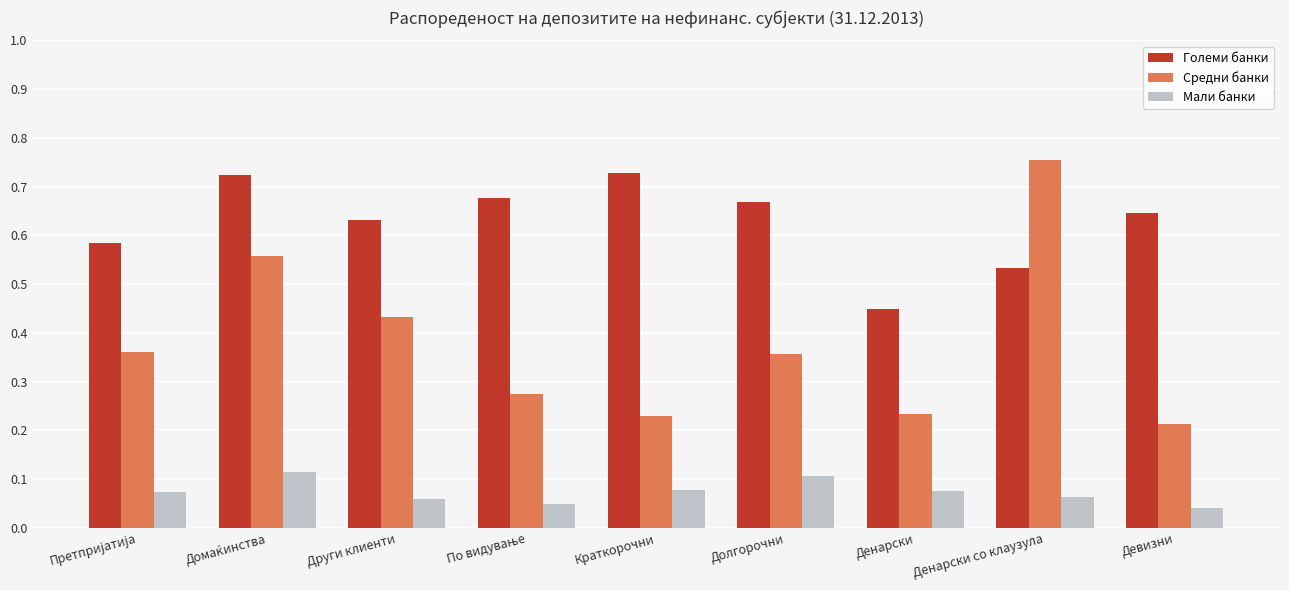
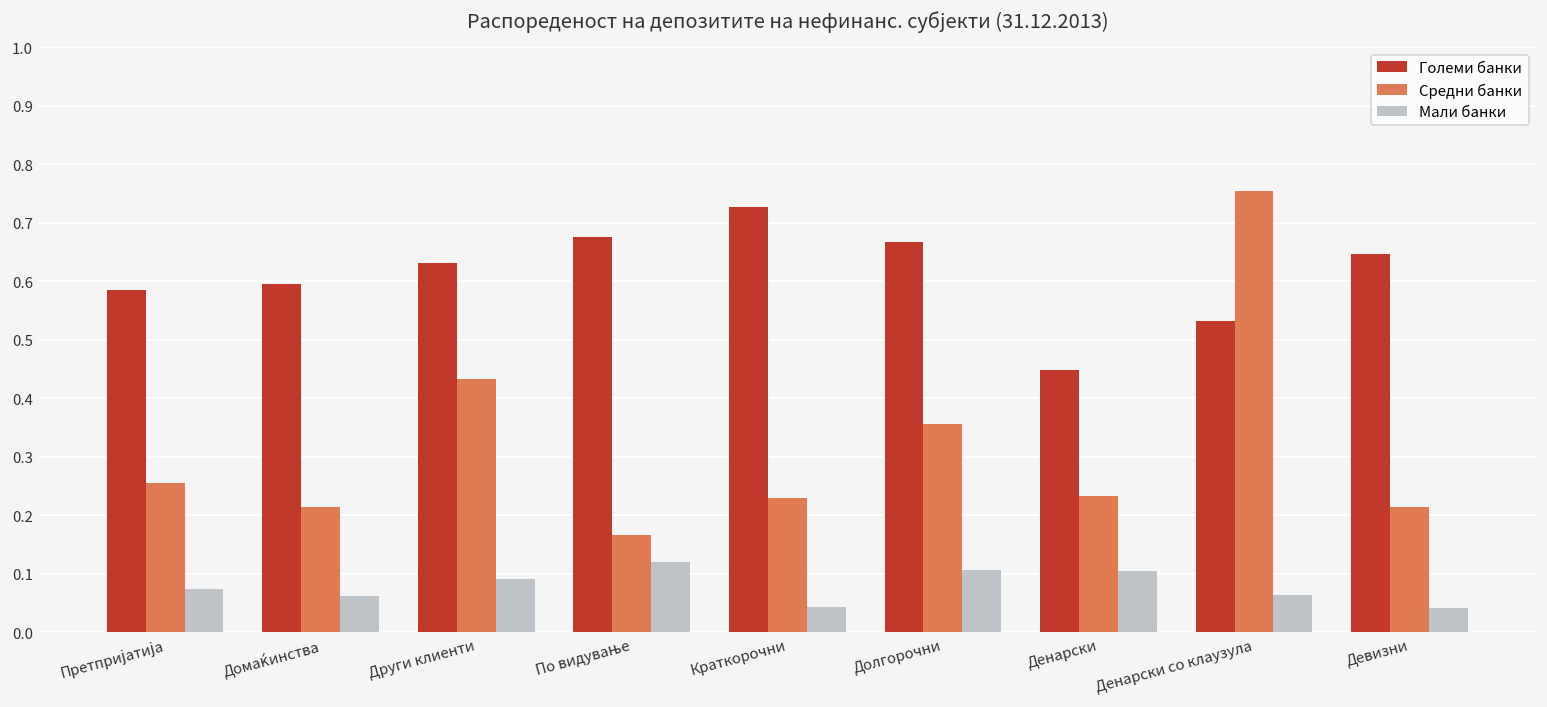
  {
    "Големи банки": {
      "Претпријатија": 0.58,
-     "Домаќинства": 0.72,
+     "Домаќинства": 0.60,
      "Други клиенти": 0.63,
      "По видување": 0.68,
      "Краткорочни": 0.73,
      "Долгорочни": 0.67,
      "Денарски": 0.45,
      "Денарски со клаузула": 0.53,
      "Девизни": 0.65
    },
    "Средни банки": {
-     "Претпријатија": 0.36,
-     "Домаќинства": 0.56,
+     "Претпријатија": 0.26,
+     "Домаќинства": 0.21,
      "Други клиенти": 0.43,
-     "По видување": 0.27,
+     "По видување": 0.17,
      "Краткорочни": 0.23,
      "Долгорочни": 0.36,
      "Денарски": 0.23,
      "Денарски со клаузула": 0.76,
      "Девизни": 0.21
    },
    "Мали банки": {
      "Претпријатија": 0.07,
-     "Домаќинства": 0.11,
-     "Други клиенти": 0.06,
-     "По видување": 0.05,
-     "Краткорочни": 0.08,
+     "Домаќинства": 0.06,
+     "Други клиенти": 0.09,
+     "По видување": 0.12,
+     "Краткорочни": 0.04,
      "Долгорочни": 0.11,
-     "Денарски": 0.08,
+     "Денарски": 0.11,
      "Денарски со клаузула": 0.06,
      "Девизни": 0.04
    }
  }
